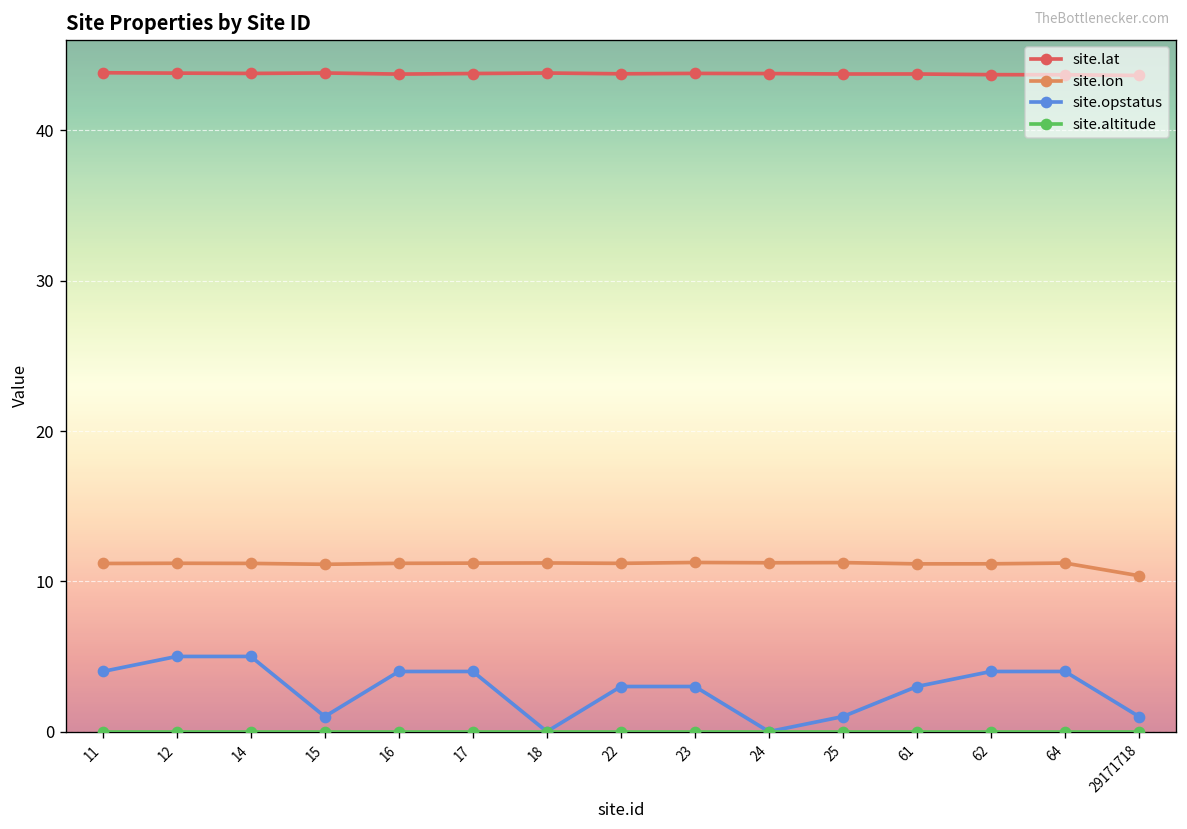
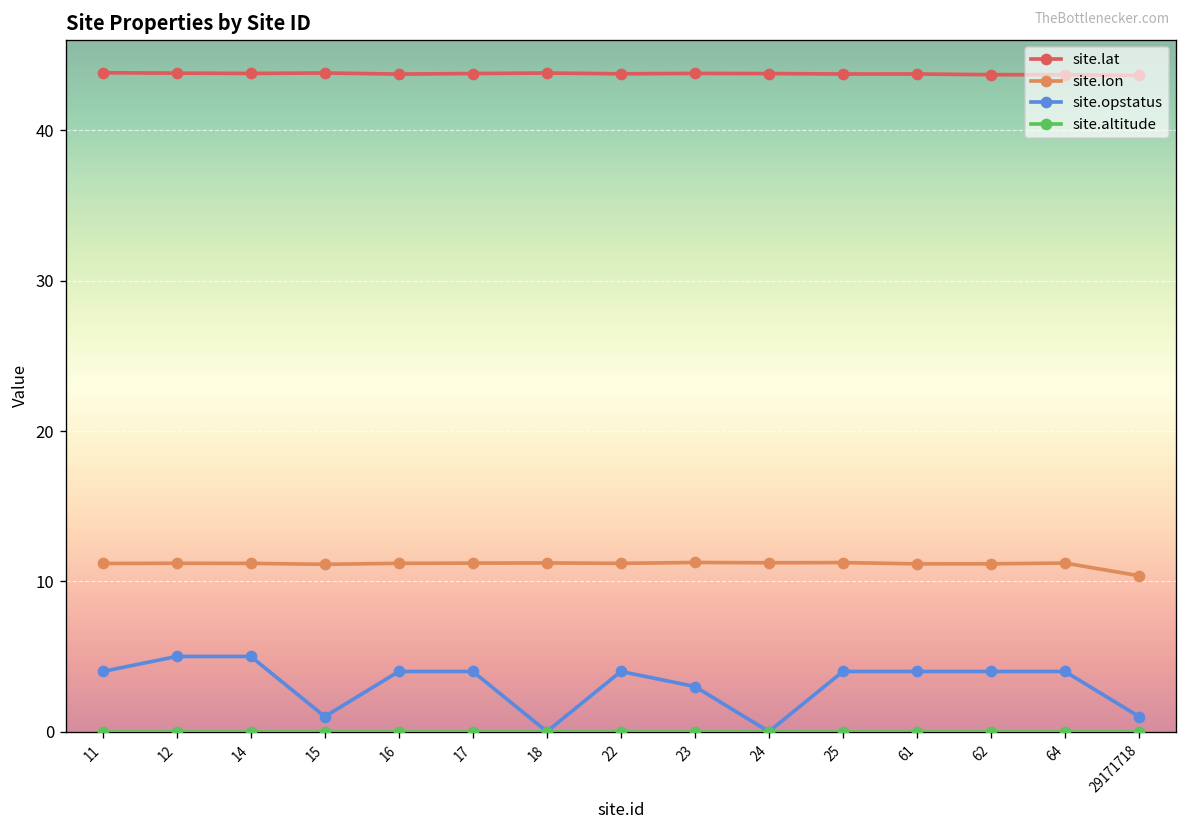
  {
    "site.opstatus": {
      "11": 4,
      "12": 5,
      "14": 5,
      "15": 1,
      "16": 4,
      "17": 4,
-     "22": 3,
+     "22": 4,
      "23": 3,
-     "25": 1,
-     "61": 3,
+     "25": 4,
+     "61": 4,
      "62": 4,
      "64": 4,
      "29171718": 1
    },
    "site.altitude": {
      "11": 0,
      "12": 0,
      "14": 0,
      "15": 0,
      "16": 0,
      "17": 0,
      "22": 0,
      "23": 0,
      "25": 0,
      "61": 0,
      "62": 0,
      "64": 0,
      "29171718": 0
    }
  }
